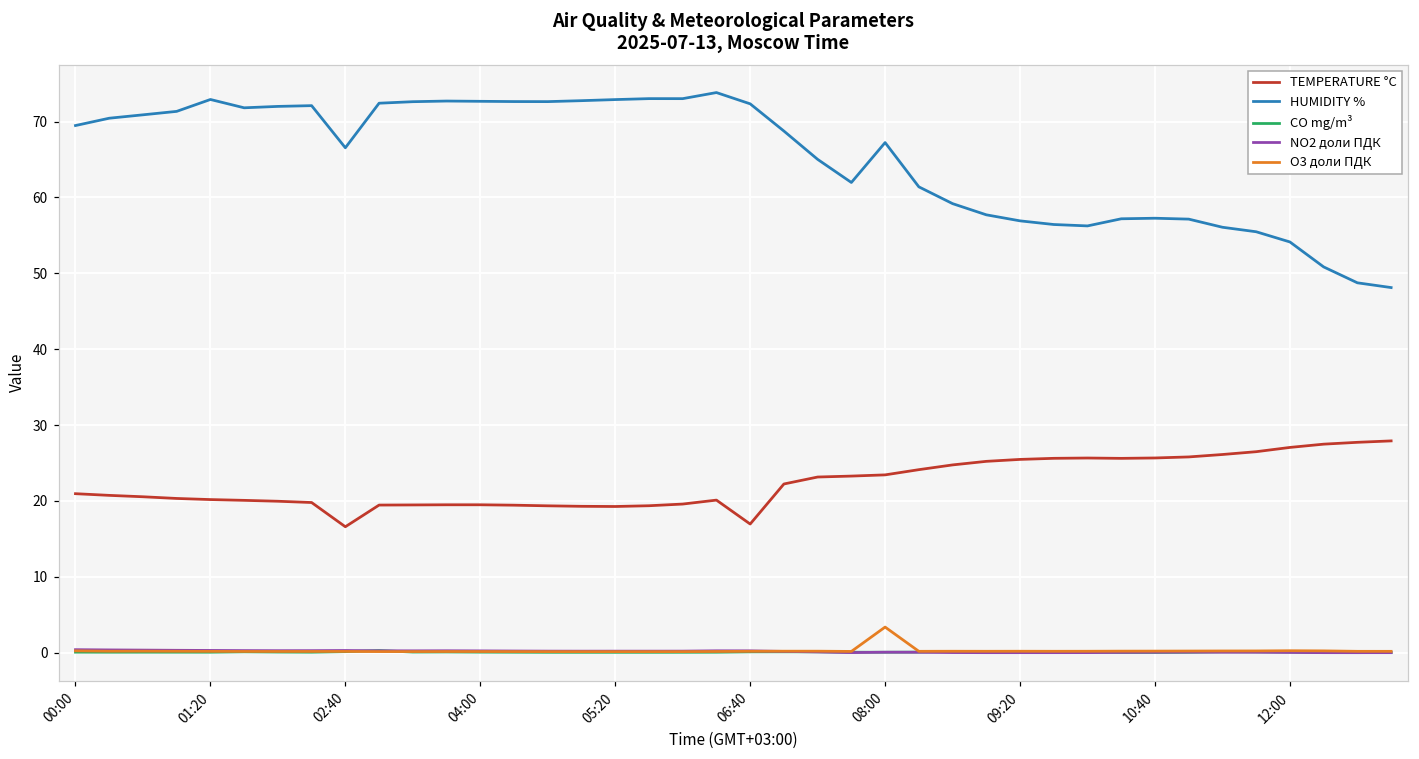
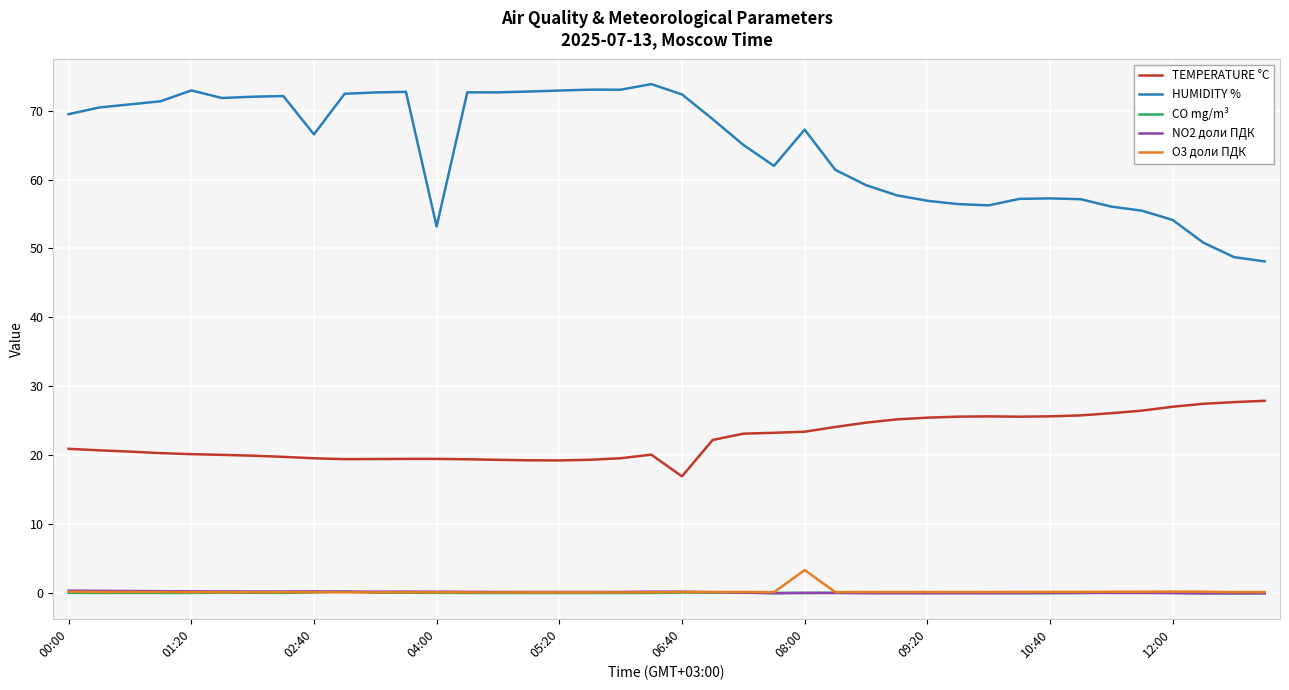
  {
    "TEMPERATURE °C": {
      "00:00": 21,
      "01:20": 20,
-     "02:40": 17,
+     "02:40": 20,
      "04:00": 19,
      "05:20": 19,
      "06:40": 17,
      "08:00": 23,
      "09:20": 25,
      "10:40": 26,
      "12:00": 27
    },
    "HUMIDITY %": {
      "00:00": 69,
      "01:20": 73,
      "02:40": 67,
-     "04:00": 73,
+     "04:00": 53,
      "05:20": 73,
      "06:40": 72,
      "08:00": 67,
      "09:20": 57,
      "10:40": 57,
      "12:00": 54
    },
    "O3 доли ПДК": {
      "08:00": 3
    }
  }
